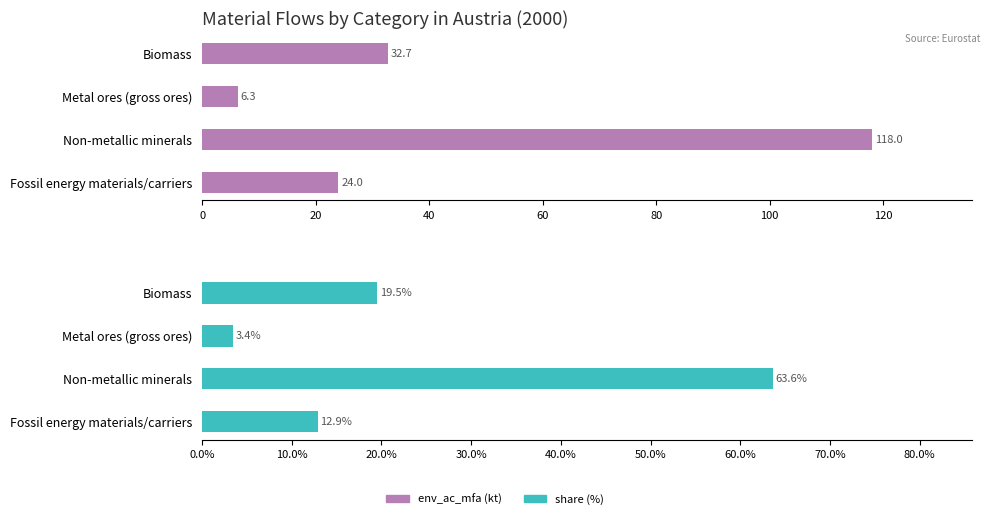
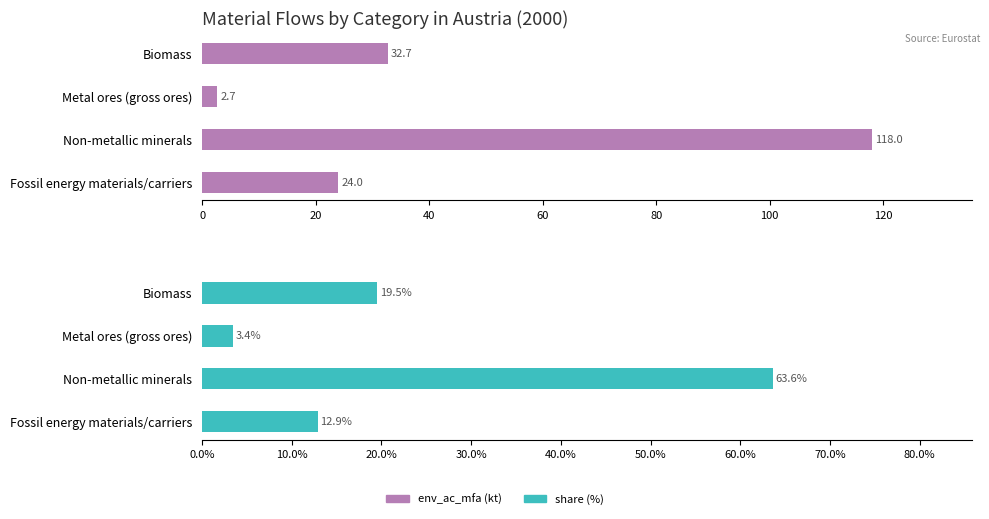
  {
    "Material Flows by Category in Austria (2000)": {
      "Biomass": 32.7,
-     "Metal ores (gross ores)": 6.3,
+     "Metal ores (gross ores)": 2.7,
      "Non-metallic minerals": 118.0,
      "Fossil energy materials/carriers": 24.0
    }
  }
